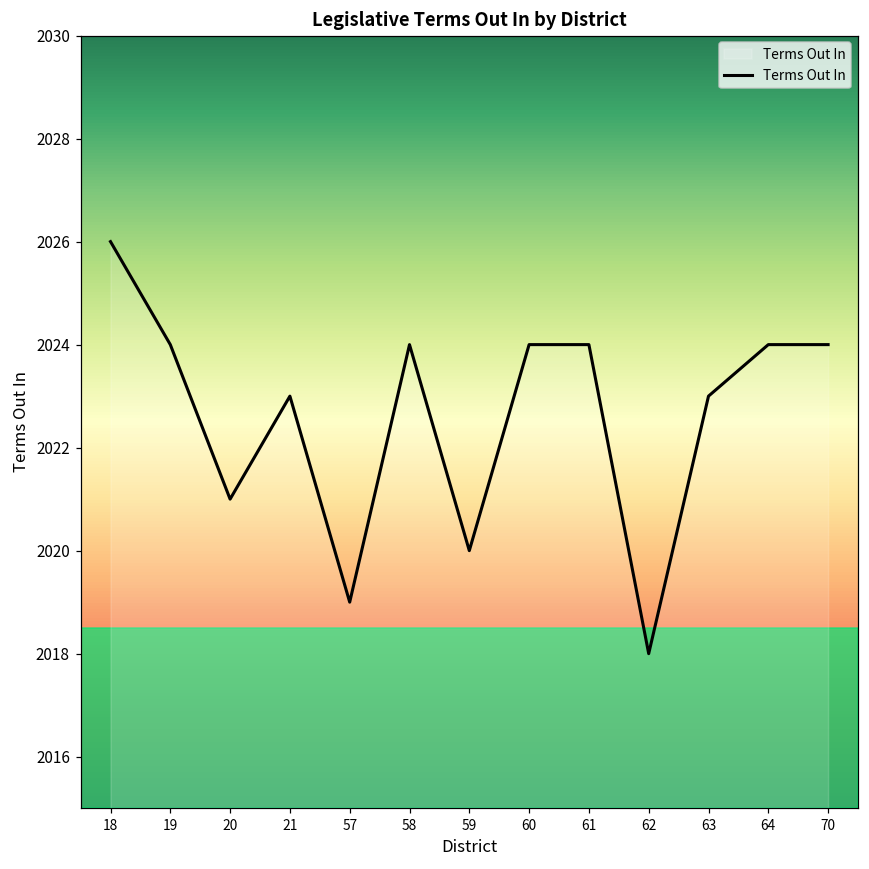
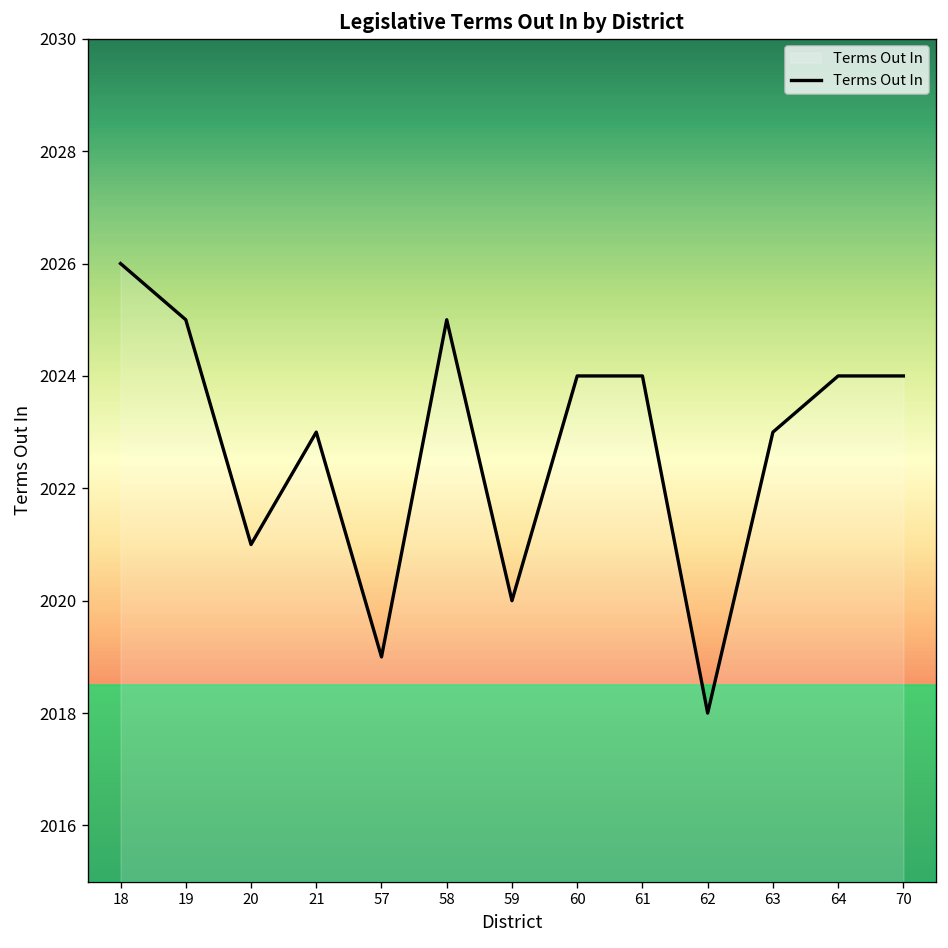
  {
    "18": 2026,
-   "19": 2024,
+   "19": 2025,
    "20": 2021,
    "21": 2023,
    "57": 2019,
-   "58": 2024,
+   "58": 2025,
    "59": 2020,
    "60": 2024,
    "61": 2024,
    "63": 2023,
    "64": 2024,
    "70": 2024
  }
